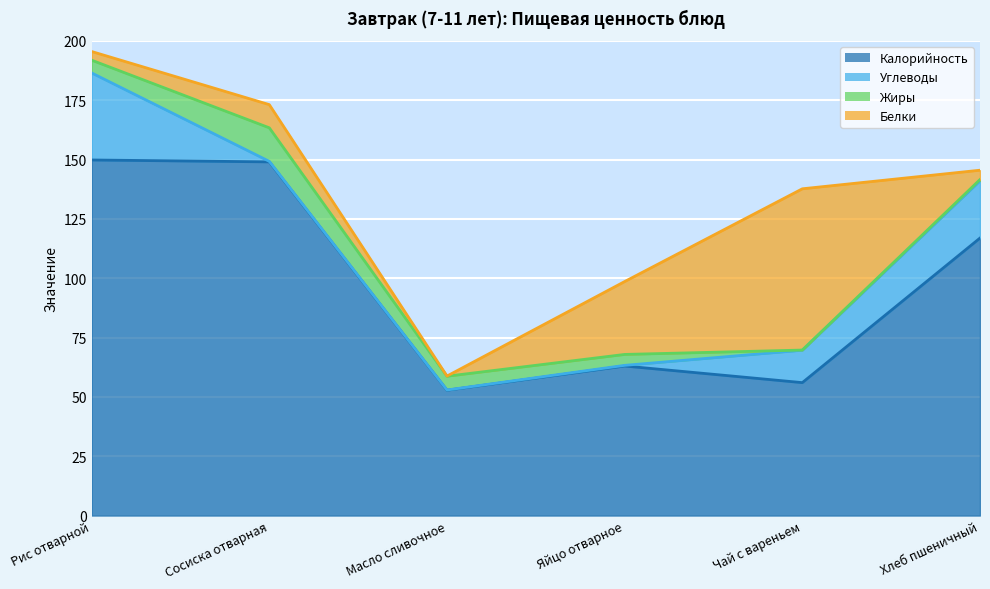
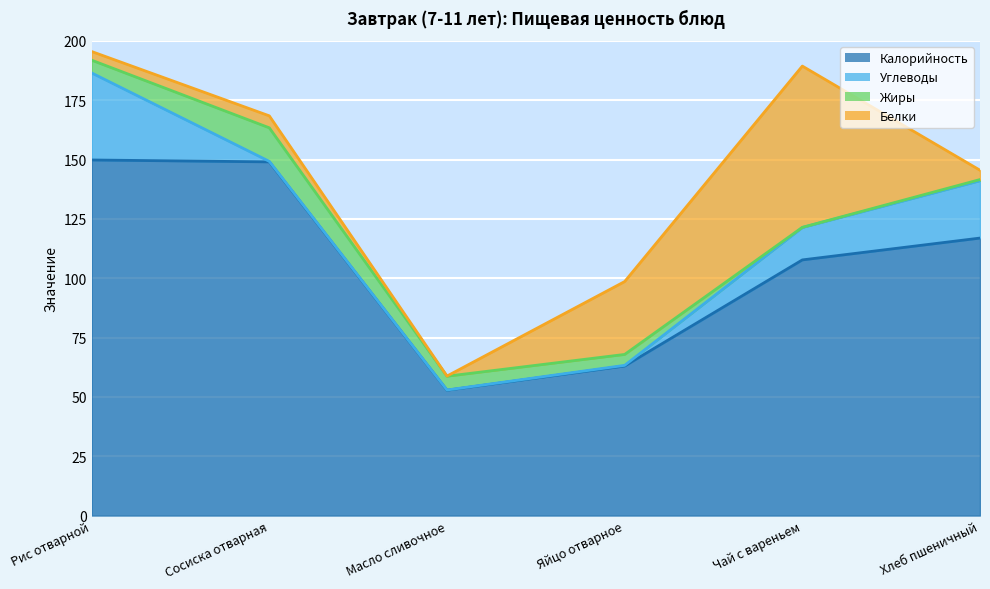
  {
    "Калорийность": {
      "Рис отварной": 150,
-     "Чай с вареньем": 56,
+     "Чай с вареньем": 108,
      "Хлеб пшеничный": 117
    },
    "Углеводы": {
      "Рис отварной": 37
    },
    "Жиры": {
      "Рис отварной": 5,
      "Сосиска отварная": 14,
      "Яйцо отварное": 5
    },
    "Белки": {
      "Рис отварной": 4,
-     "Сосиска отварная": 10,
+     "Сосиска отварная": 5,
      "Яйцо отварное": 31,
      "Чай с вареньем": 68,
      "Хлеб пшеничный": 4
    }
  }
